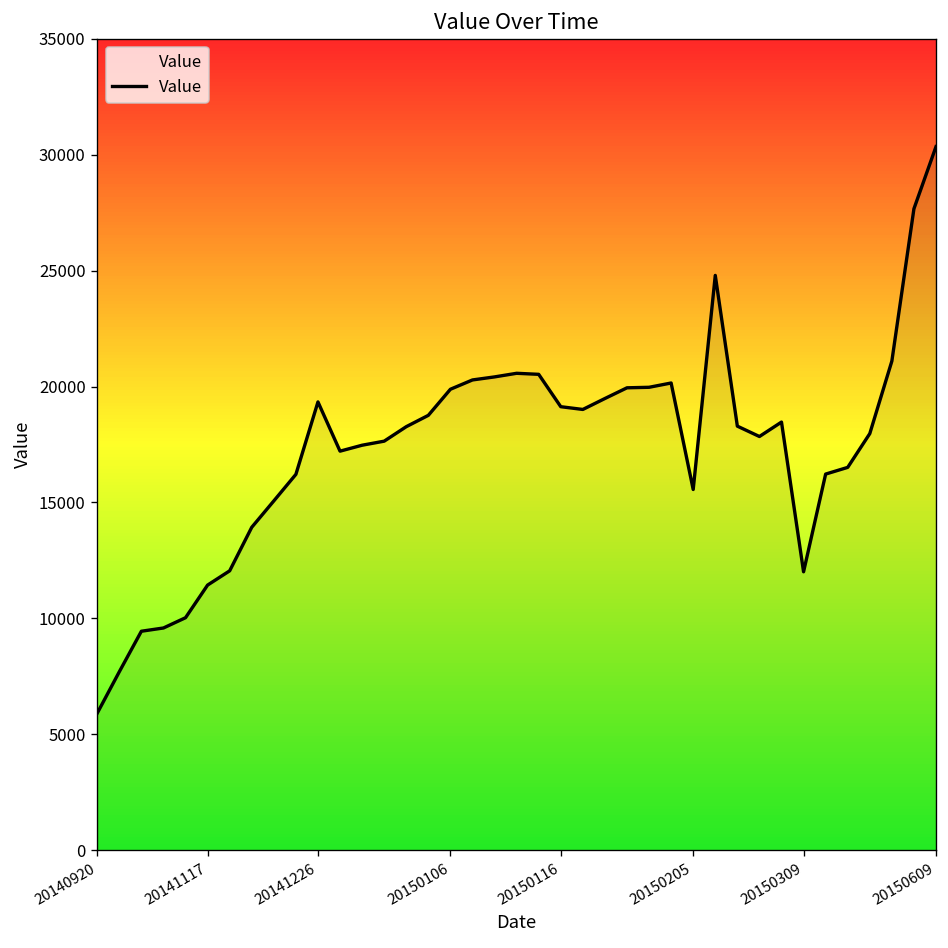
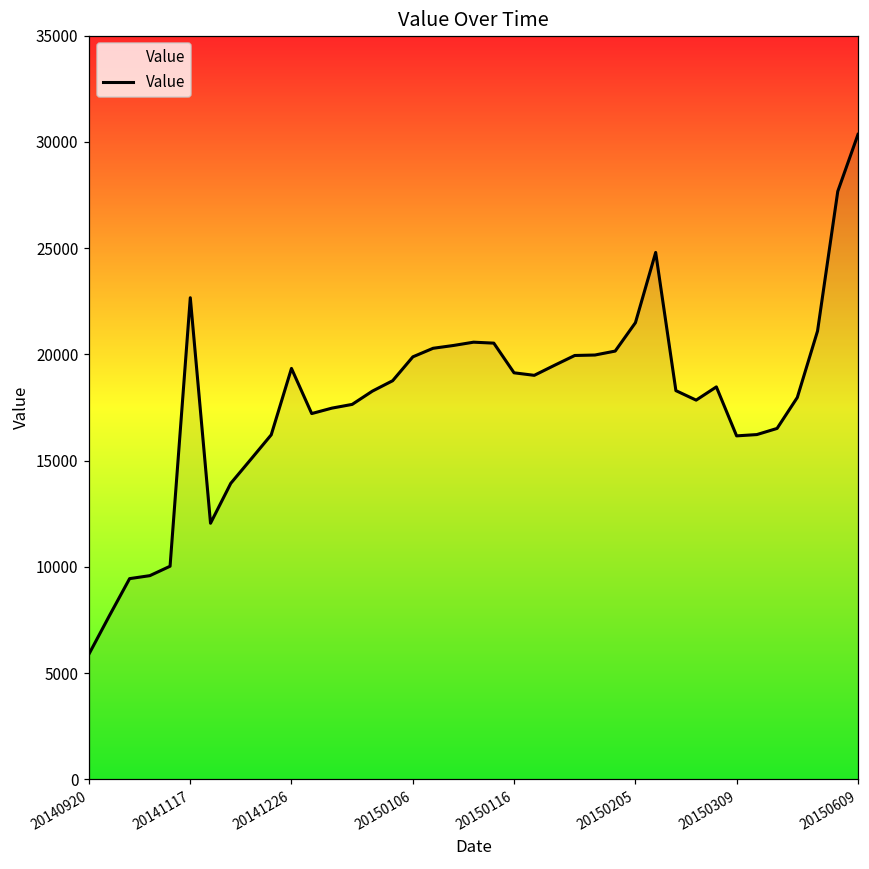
  {
    "20140920": 5900,
-   "20141117": 11400,
+   "20141117": 22700,
    "20141226": 19300,
    "20150106": 19900,
    "20150116": 19100,
-   "20150205": 15600,
-   "20150309": 12000,
+   "20150205": 21500,
+   "20150309": 16200,
    "20150609": 30300
  }
